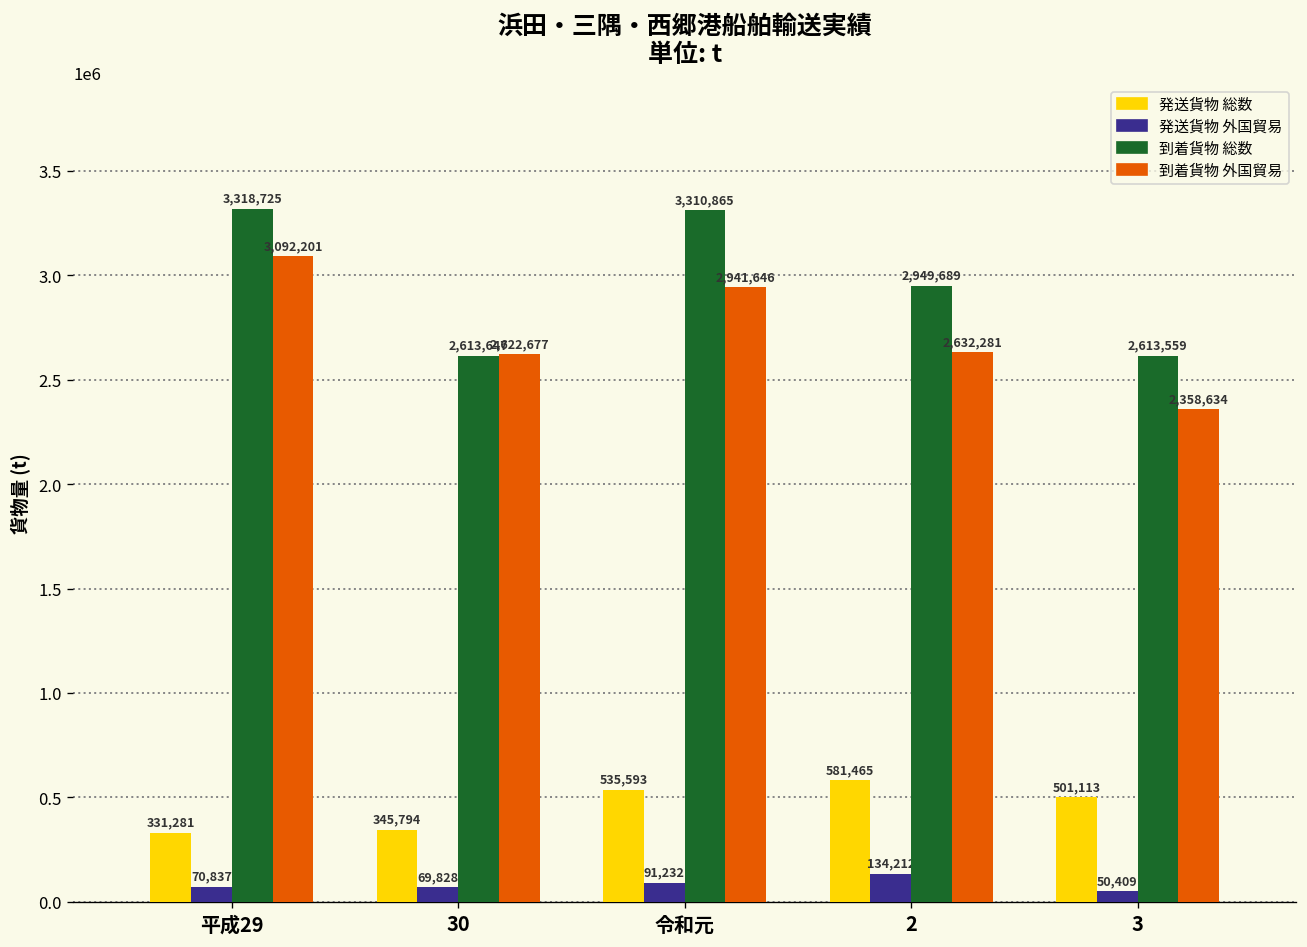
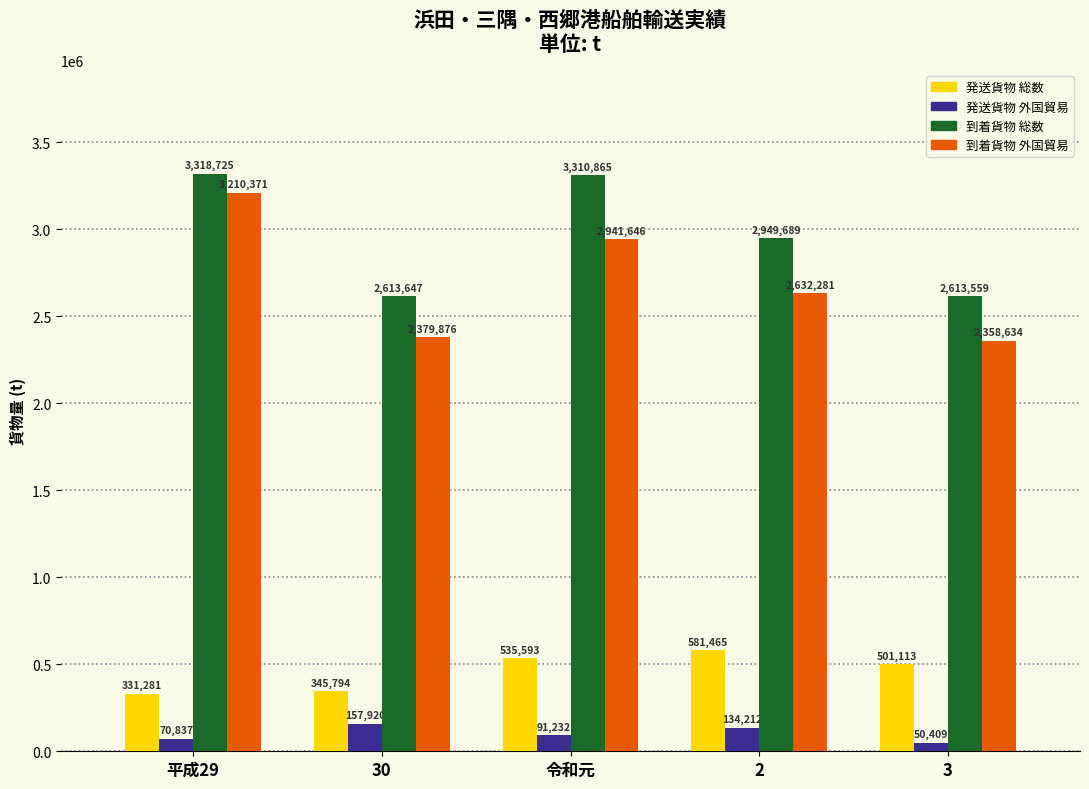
  {
    "発送貨物 総数": {
      "平成29": "331,281",
      "30": "345,794",
      "令和元": "535,593",
      "2": "581,465",
      "3": "501,113"
    },
    "発送貨物 外国貿易": {
      "平成29": "70,837",
-     "30": "69,828",
+     "30": "157,920",
      "令和元": "91,232",
      "2": "134,212",
      "3": "50,409"
    },
    "到着貨物 総数": {
      "平成29": "3,318,725",
      "令和元": "3,310,865",
      "2": "2,949,689",
      "3": "2,613,559"
    },
    "到着貨物 外国貿易": {
-     "平成29": "3,092,201",
-     "30": "2,622,677",
+     "平成29": "3,210,371",
+     "30": "2,379,876",
      "令和元": "2,941,646",
      "2": "2,632,281",
      "3": "2,358,634"
    }
  }
